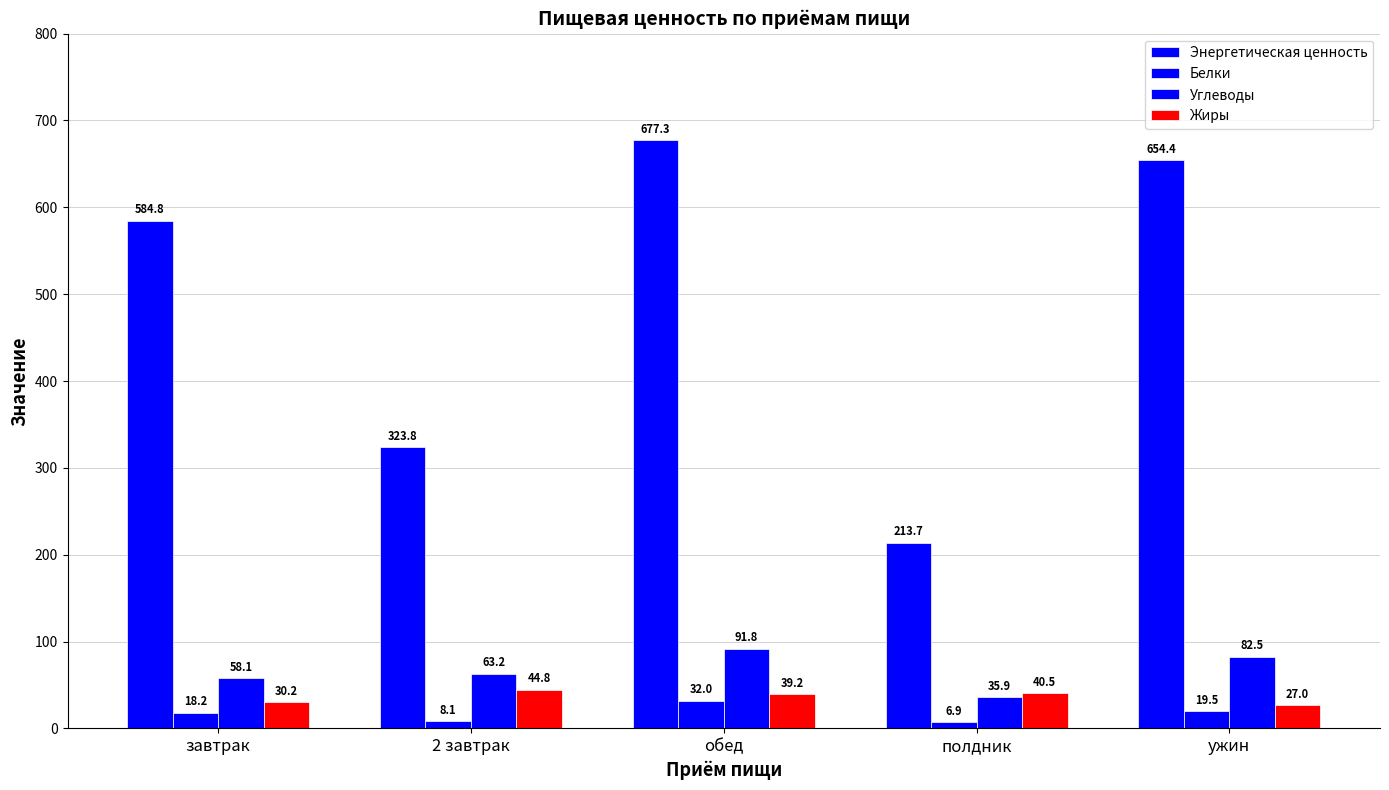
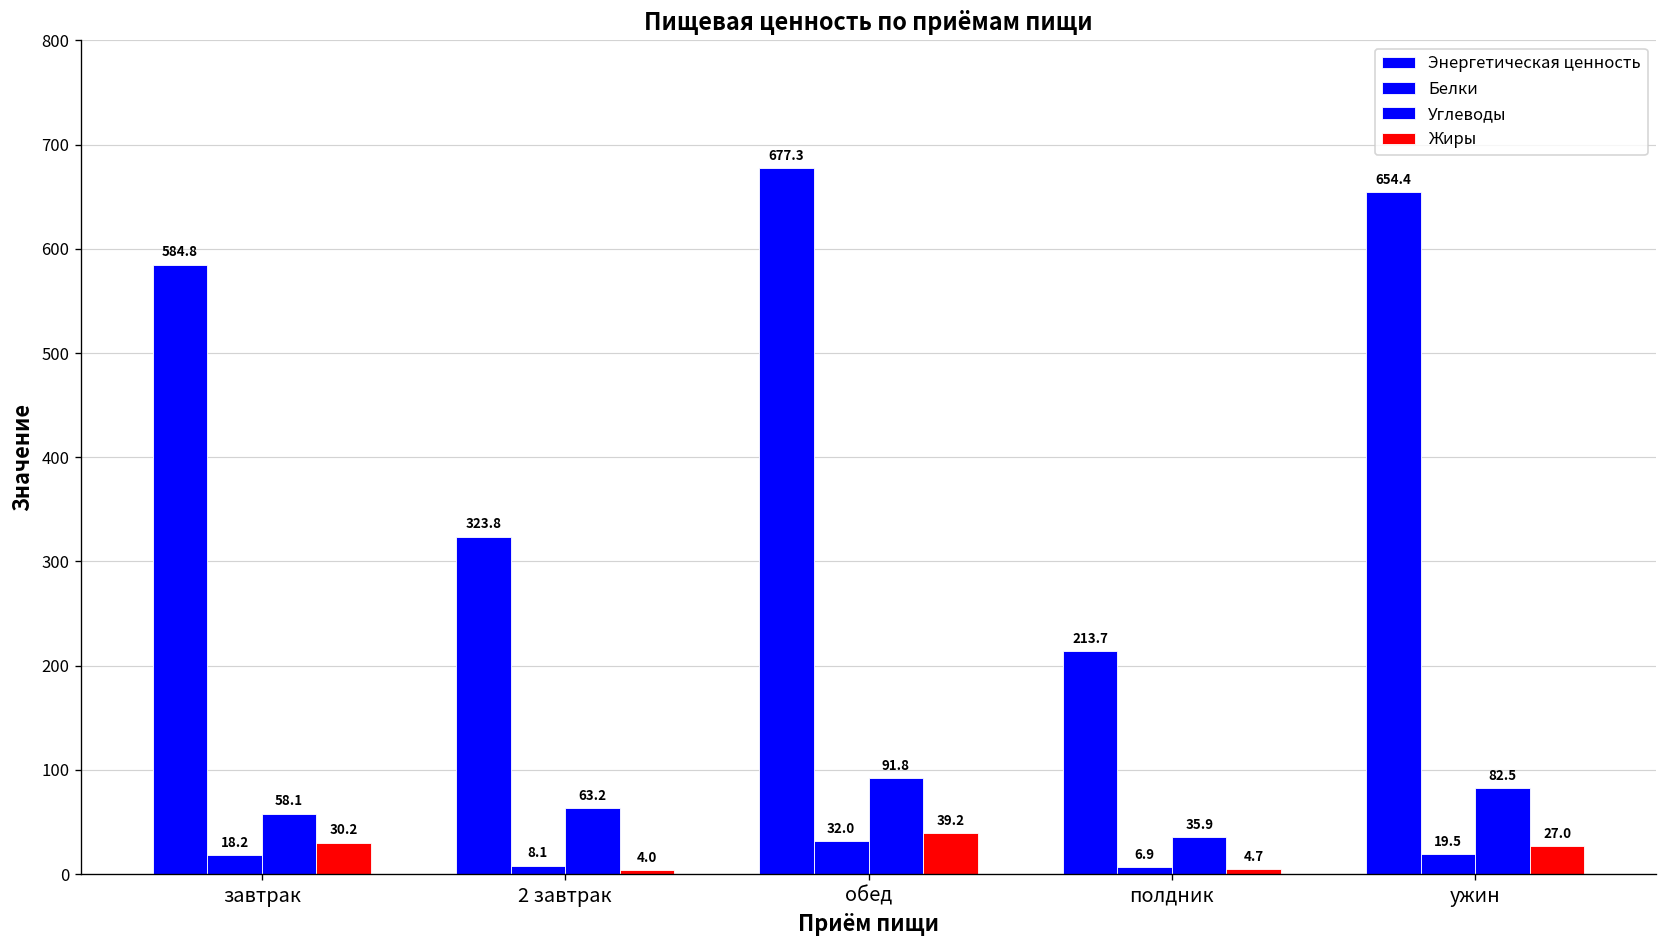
  {
    "Жиры": {
      "завтрак": 30.2,
-     "2 завтрак": 44.8,
+     "2 завтрак": 4.0,
      "обед": 39.2,
-     "полдник": 40.5,
+     "полдник": 4.7,
      "ужин": 27.0
    }
  }
